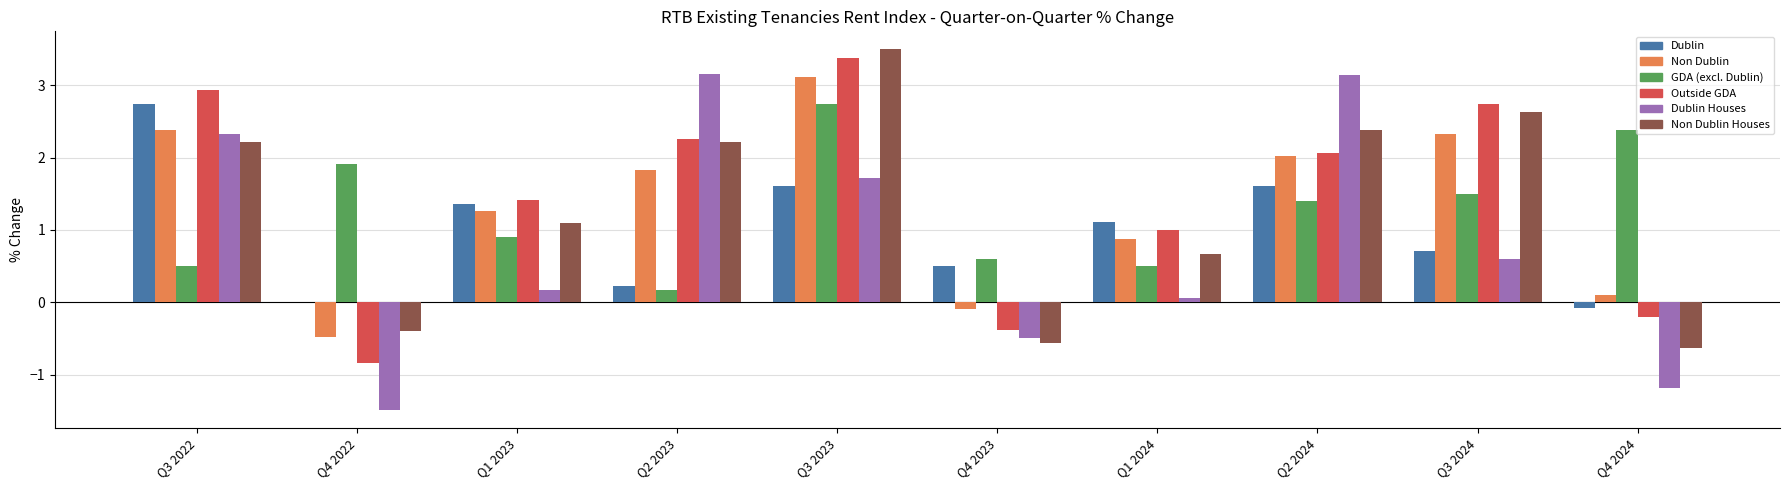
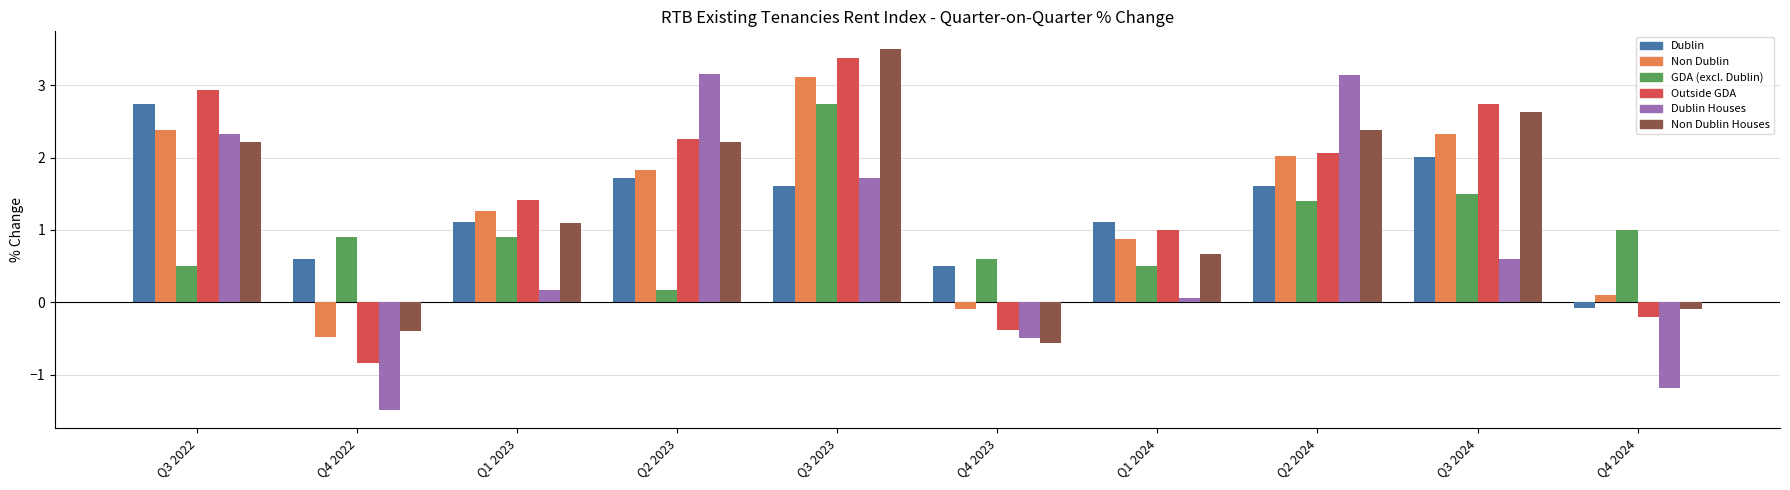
  {
    "Dublin": {
      "Q3 2022": 2.7,
-     "Q4 2022": 0.0,
-     "Q1 2023": 1.4,
-     "Q2 2023": 0.2,
+     "Q4 2022": 0.6,
+     "Q1 2023": 1.1,
+     "Q2 2023": 1.7,
      "Q3 2023": 1.6,
      "Q4 2023": 0.5,
      "Q1 2024": 1.1,
      "Q2 2024": 1.6,
-     "Q3 2024": 0.7,
+     "Q3 2024": 2.0,
      "Q4 2024": -0.1
    },
    "GDA (excl. Dublin)": {
      "Q3 2022": 0.5,
-     "Q4 2022": 1.9,
+     "Q4 2022": 0.9,
      "Q1 2023": 0.9,
      "Q2 2023": 0.2,
      "Q3 2023": 2.7,
      "Q4 2023": 0.6,
      "Q1 2024": 0.5,
      "Q2 2024": 1.4,
      "Q3 2024": 1.5,
-     "Q4 2024": 2.4
+     "Q4 2024": 1.0
    },
    "Dublin Houses": {
      "Q3 2022": 2.3,
      "Q4 2022": -1.5,
      "Q1 2023": 0.2,
      "Q2 2023": 3.2,
      "Q3 2023": 1.7,
      "Q4 2023": -0.5,
      "Q1 2024": 0.1,
      "Q2 2024": 3.1,
      "Q3 2024": 0.6,
      "Q4 2024": -1.2
    },
    "Non Dublin Houses": {
      "Q3 2022": 2.2,
      "Q4 2022": -0.4,
      "Q1 2023": 1.1,
      "Q2 2023": 2.2,
      "Q3 2023": 3.5,
      "Q4 2023": -0.6,
      "Q1 2024": 0.7,
      "Q2 2024": 2.4,
      "Q3 2024": 2.6,
-     "Q4 2024": -0.6
+     "Q4 2024": -0.1
    }
  }
